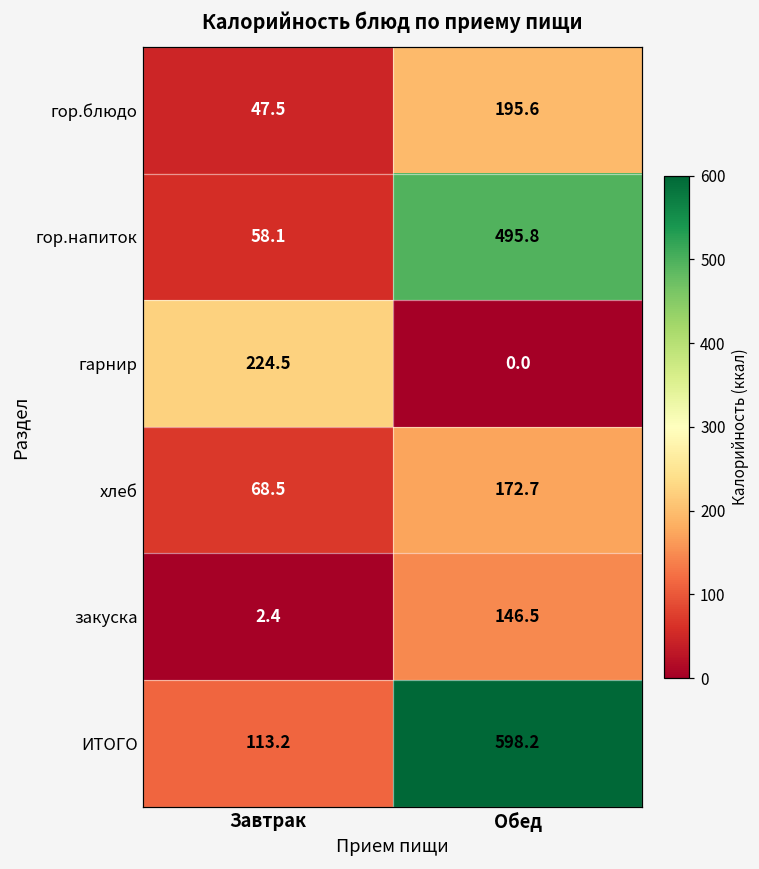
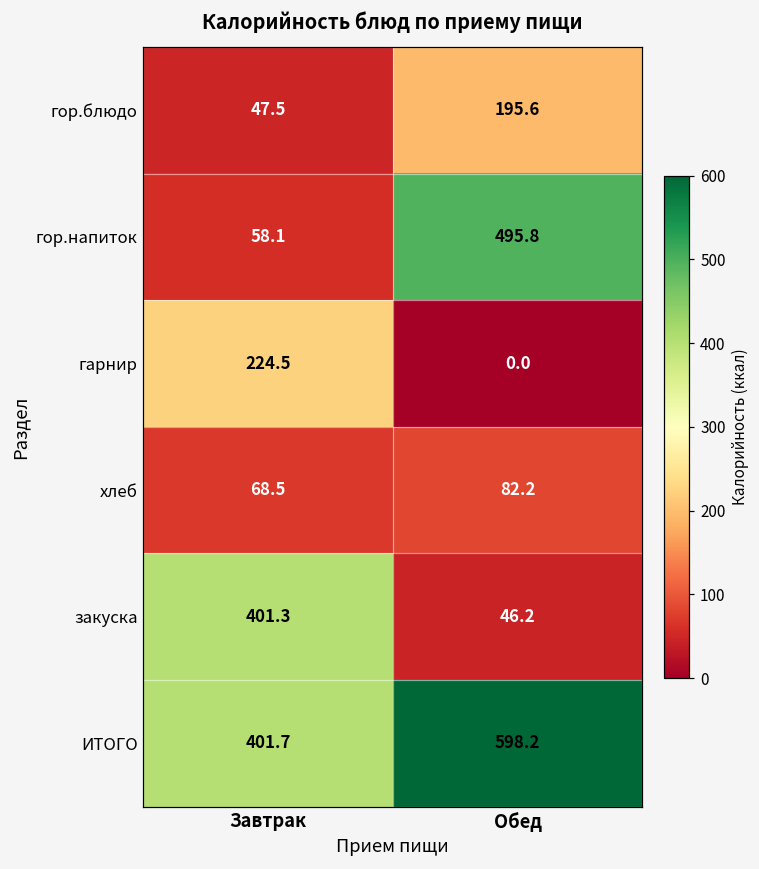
  {
    "гор.блюдо": {
      "Завтрак": 47.5,
      "Обед": 195.6
    },
    "гор.напиток": {
      "Завтрак": 58.1,
      "Обед": 495.8
    },
    "гарнир": {
      "Завтрак": 224.5,
      "Обед": 0.0
    },
    "хлеб": {
      "Завтрак": 68.5,
-     "Обед": 172.7
+     "Обед": 82.2
    },
    "закуска": {
-     "Завтрак": 2.4,
-     "Обед": 146.5
+     "Завтрак": 401.3,
+     "Обед": 46.2
    },
    "ИТОГО": {
-     "Завтрак": 113.2,
+     "Завтрак": 401.7,
      "Обед": 598.2
    }
  }
